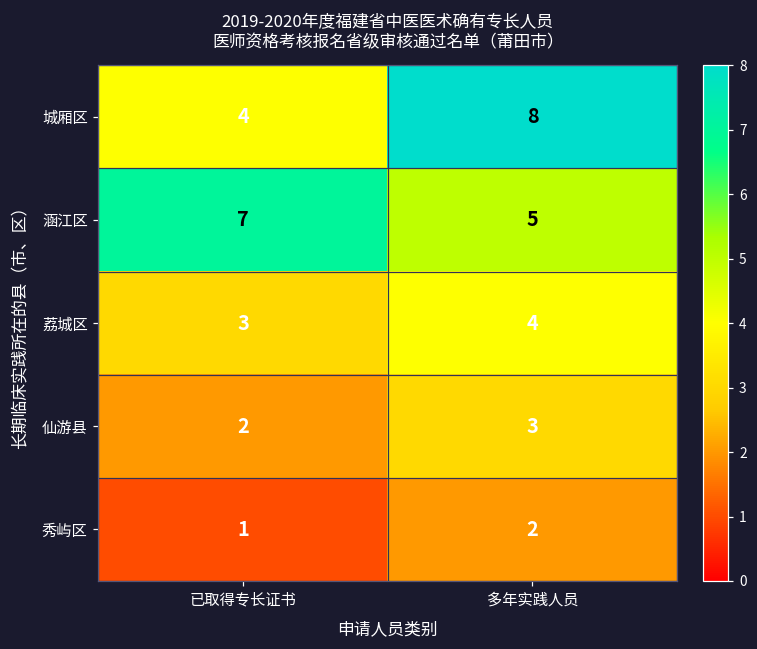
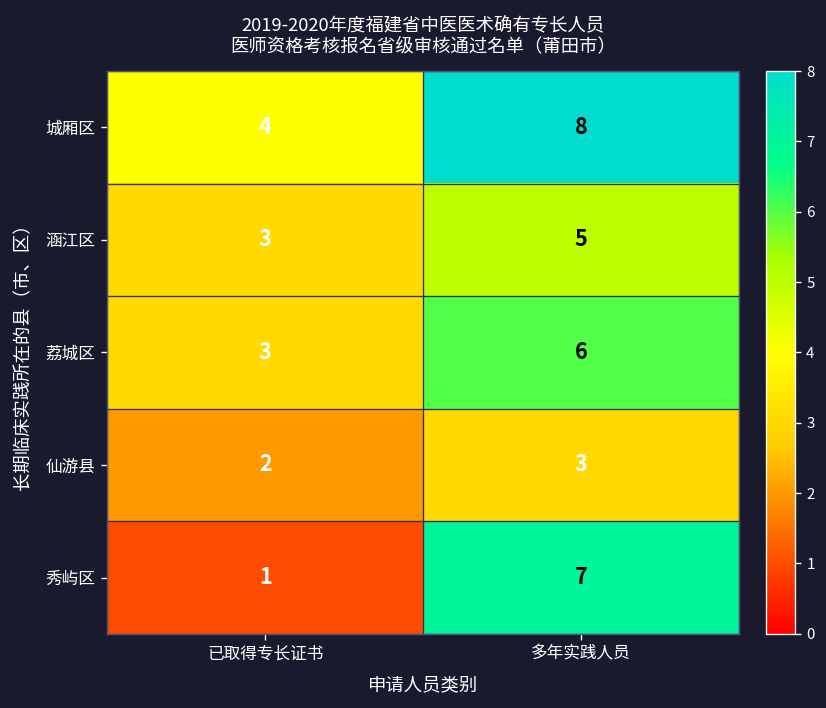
  {
    "城厢区": {
      "已取得专长证书": 4,
      "多年实践人员": 8
    },
    "涵江区": {
-     "已取得专长证书": 7,
+     "已取得专长证书": 3,
      "多年实践人员": 5
    },
    "荔城区": {
      "已取得专长证书": 3,
-     "多年实践人员": 4
+     "多年实践人员": 6
    },
    "仙游县": {
      "已取得专长证书": 2,
      "多年实践人员": 3
    },
    "秀屿区": {
      "已取得专长证书": 1,
-     "多年实践人员": 2
+     "多年实践人员": 7
    }
  }
